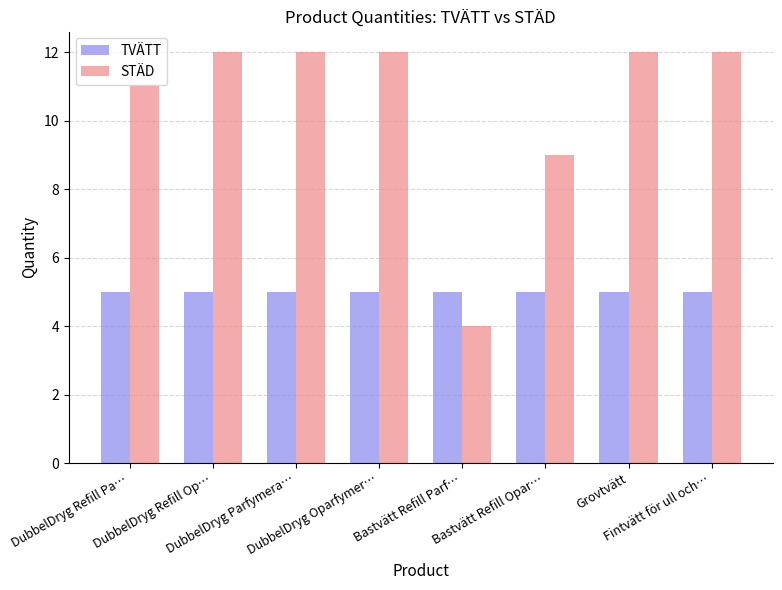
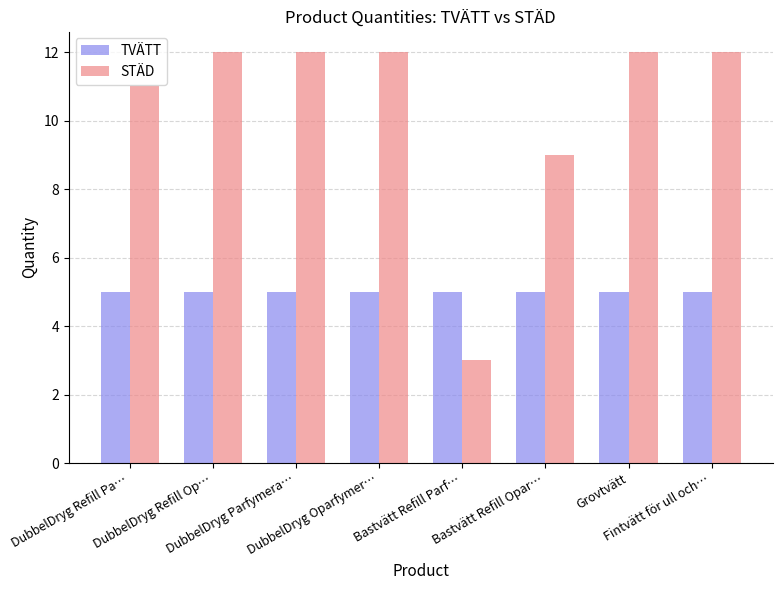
  {
    "TVÄTT": {
      "DubbelDryg Refill Pa…": 5,
      "DubbelDryg Refill Op…": 5,
      "DubbelDryg Parfymera…": 5,
      "DubbelDryg Oparfymer…": 5,
      "Bastvätt Refill Parf…": 5,
      "Bastvätt Refill Opar…": 5,
      "Grovtvätt": 5,
      "Fintvätt för ull och…": 5
    },
    "STÄD": {
      "DubbelDryg Refill Pa…": 11,
      "DubbelDryg Refill Op…": 12,
      "DubbelDryg Parfymera…": 12,
      "DubbelDryg Oparfymer…": 12,
-     "Bastvätt Refill Parf…": 4,
+     "Bastvätt Refill Parf…": 3,
      "Bastvätt Refill Opar…": 9,
      "Grovtvätt": 12,
      "Fintvätt för ull och…": 12
    }
  }
